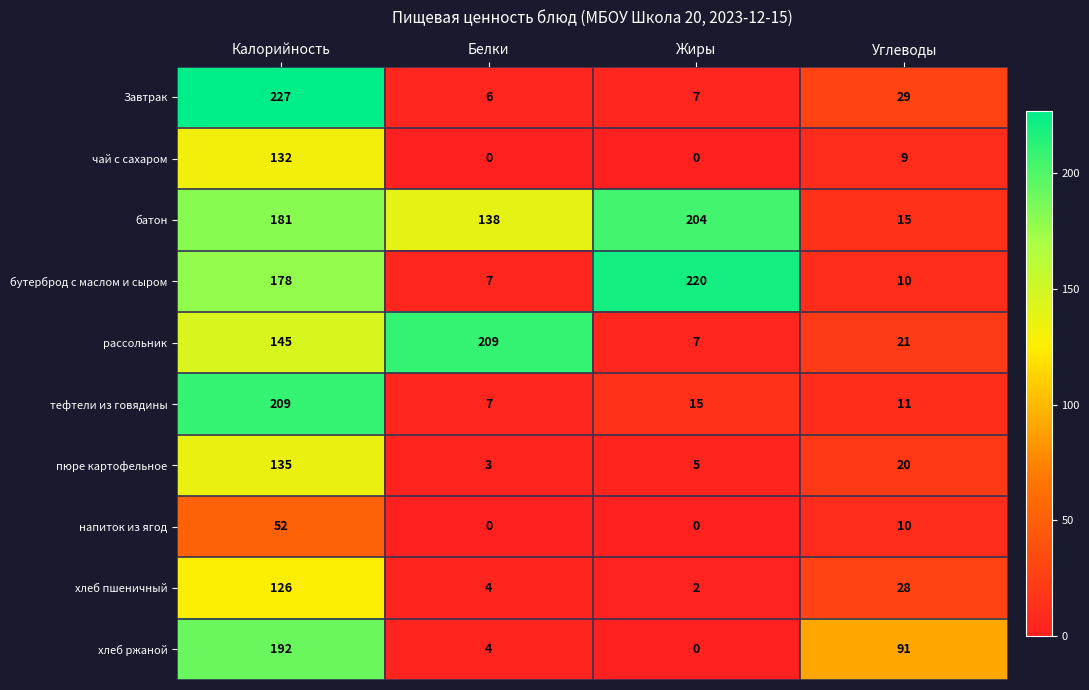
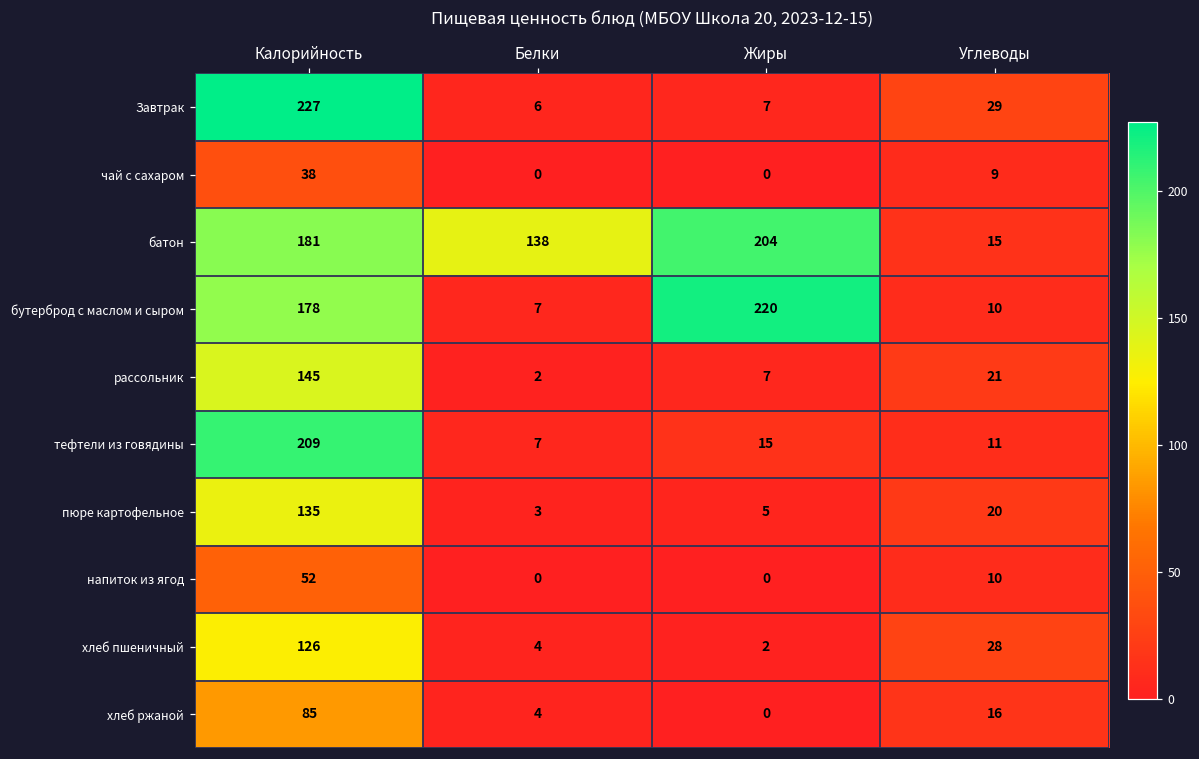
  {
    "Завтрак": {
      "Калорийность": 227,
      "Белки": 6,
      "Жиры": 7,
      "Углеводы": 29
    },
    "чай с сахаром": {
-     "Калорийность": 132,
+     "Калорийность": 38,
      "Белки": 0,
      "Жиры": 0,
      "Углеводы": 9
    },
    "батон": {
      "Калорийность": 181,
      "Белки": 138,
      "Жиры": 204,
      "Углеводы": 15
    },
    "бутерброд с маслом и сыром": {
      "Калорийность": 178,
      "Белки": 7,
      "Жиры": 220,
      "Углеводы": 10
    },
    "рассольник": {
      "Калорийность": 145,
-     "Белки": 209,
+     "Белки": 2,
      "Жиры": 7,
      "Углеводы": 21
    },
    "тефтели из говядины": {
      "Калорийность": 209,
      "Белки": 7,
      "Жиры": 15,
      "Углеводы": 11
    },
    "пюре картофельное": {
      "Калорийность": 135,
      "Белки": 3,
      "Жиры": 5,
      "Углеводы": 20
    },
    "напиток из ягод": {
      "Калорийность": 52,
      "Белки": 0,
      "Жиры": 0,
      "Углеводы": 10
    },
    "хлеб пшеничный": {
      "Калорийность": 126,
      "Белки": 4,
      "Жиры": 2,
      "Углеводы": 28
    },
    "хлеб ржаной": {
-     "Калорийность": 192,
+     "Калорийность": 85,
      "Белки": 4,
      "Жиры": 0,
-     "Углеводы": 91
+     "Углеводы": 16
    }
  }
